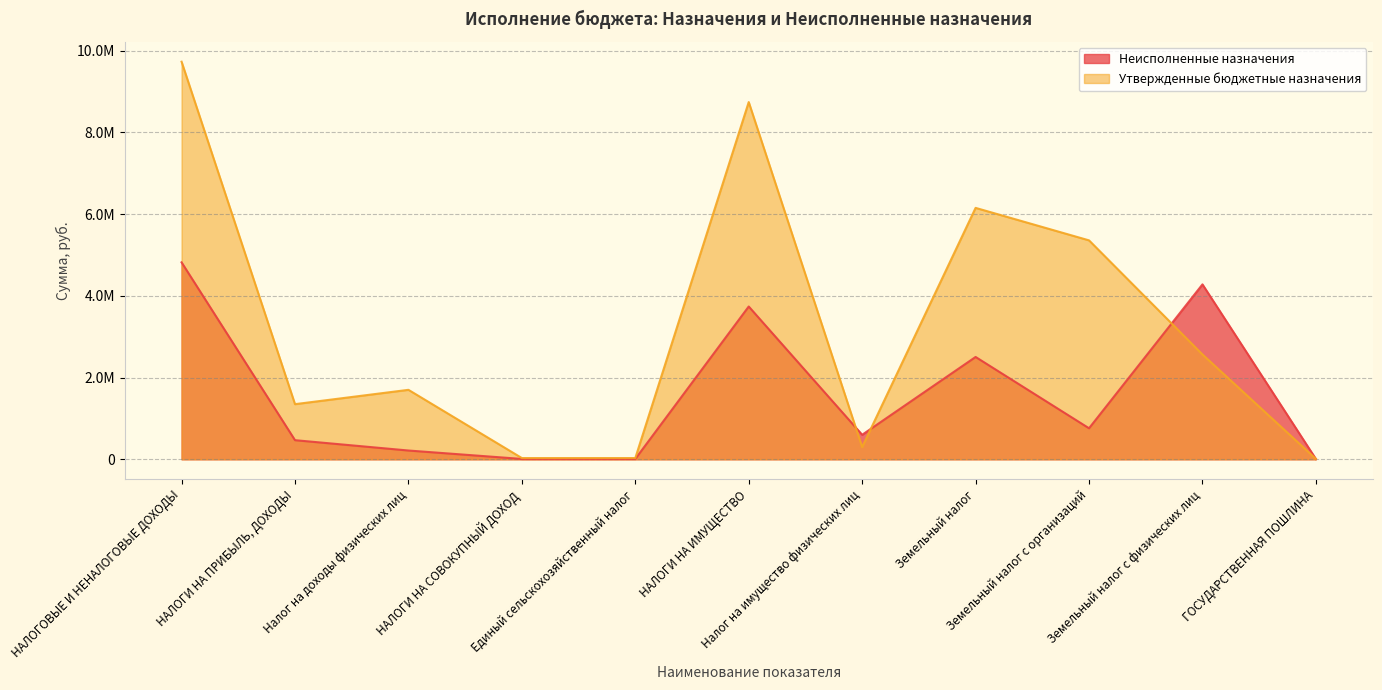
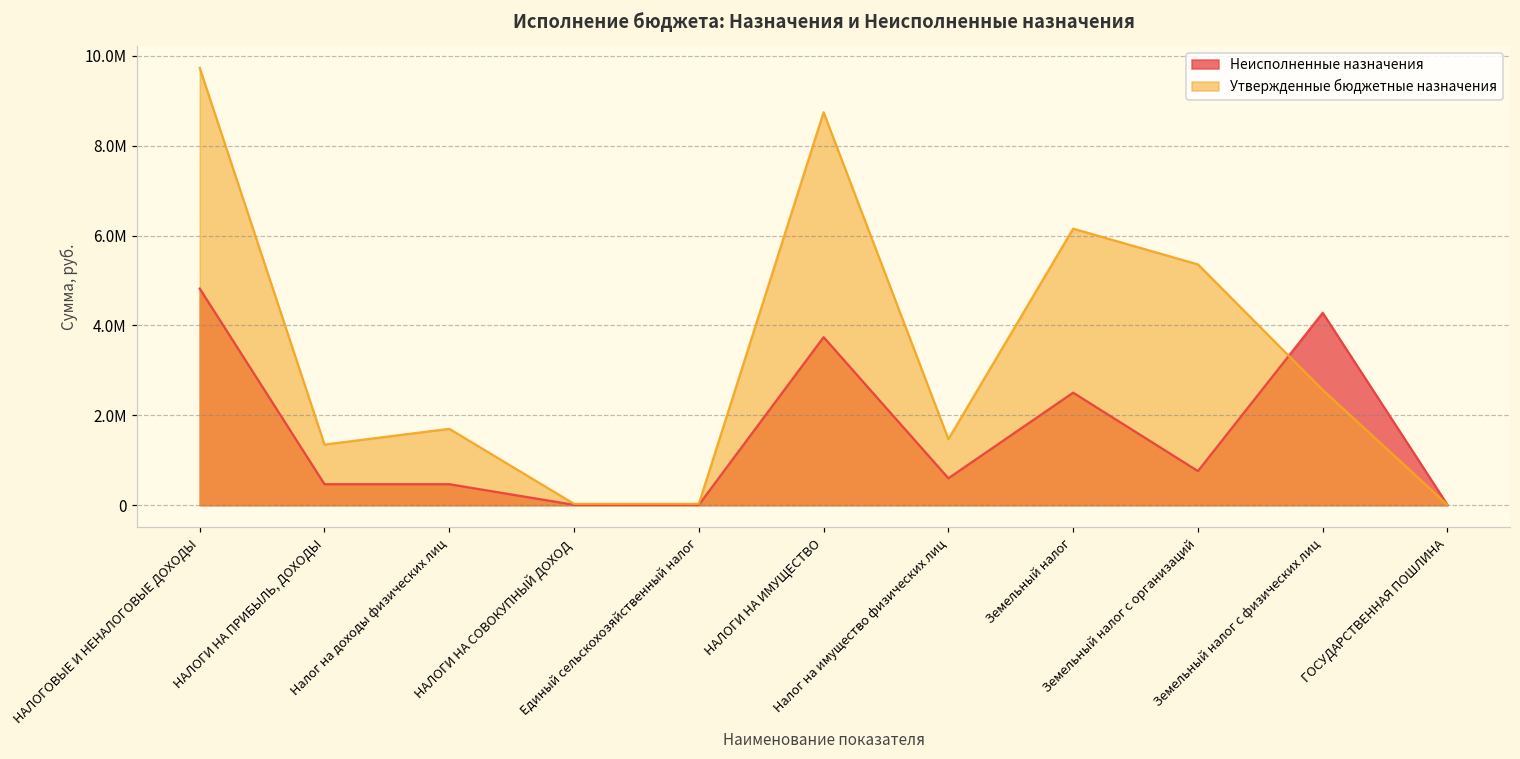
  {
    "Неисполненные назначения": {
      "НАЛОГОВЫЕ И НЕНАЛОГОВЫЕ ДОХОДЫ": 4800000,
      "НАЛОГИ НА ПРИБЫЛЬ, ДОХОДЫ": 500000,
-     "Налог на доходы физических лиц": 200000,
+     "Налог на доходы физических лиц": 500000,
      "НАЛОГИ НА ИМУЩЕСТВО": 3700000,
      "Налог на имущество физических лиц": 600000,
      "Земельный налог": 2500000,
      "Земельный налог с организаций": 800000,
      "Земельный налог с физических лиц": 4300000
    },
    "Утвержденные бюджетные назначения": {
      "НАЛОГОВЫЕ И НЕНАЛОГОВЫЕ ДОХОДЫ": 9700000,
      "НАЛОГИ НА ПРИБЫЛЬ, ДОХОДЫ": 1300000,
      "Налог на доходы физических лиц": 1700000,
      "НАЛОГИ НА ИМУЩЕСТВО": 8700000,
-     "Налог на имущество физических лиц": 300000,
+     "Налог на имущество физических лиц": 1500000,
      "Земельный налог": 6200000,
      "Земельный налог с организаций": 5400000,
      "Земельный налог с физических лиц": 2600000
    }
  }
